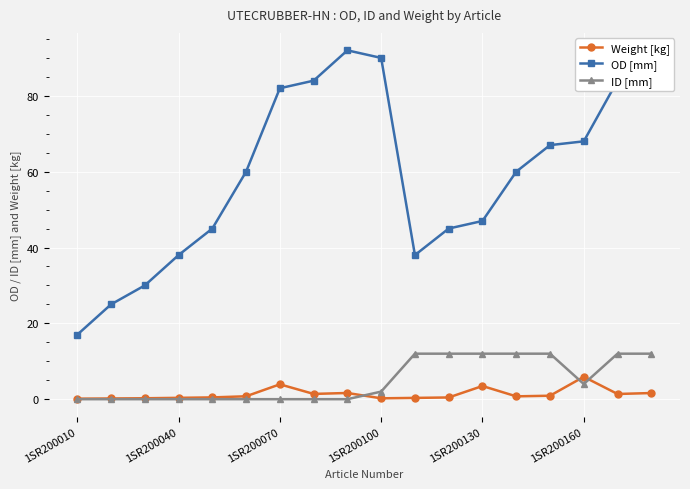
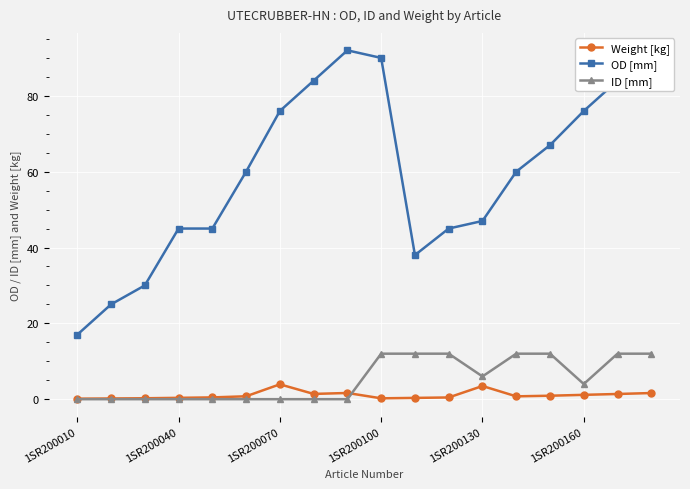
  {
    "Weight [kg]": {
      "1SR200070": 4,
      "1SR200100": 0,
      "1SR200130": 3,
-     "1SR200160": 6
+     "1SR200160": 1
    },
    "OD [mm]": {
      "1SR200010": 17,
-     "1SR200040": 38,
-     "1SR200070": 82,
+     "1SR200040": 45,
+     "1SR200070": 76,
      "1SR200100": 90,
      "1SR200130": 47,
-     "1SR200160": 68
+     "1SR200160": 76
    },
    "ID [mm]": {
      "1SR200070": 0,
-     "1SR200100": 2,
-     "1SR200130": 12,
+     "1SR200100": 12,
+     "1SR200130": 6,
      "1SR200160": 4
    }
  }
